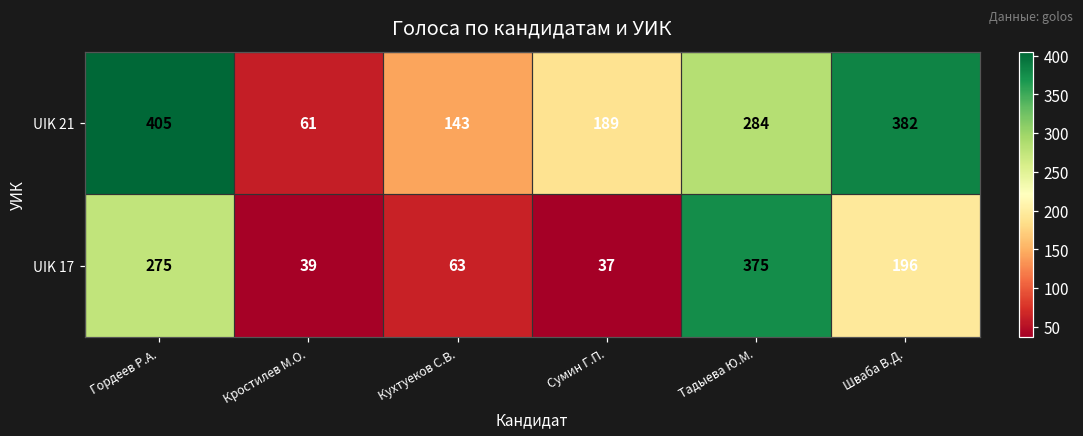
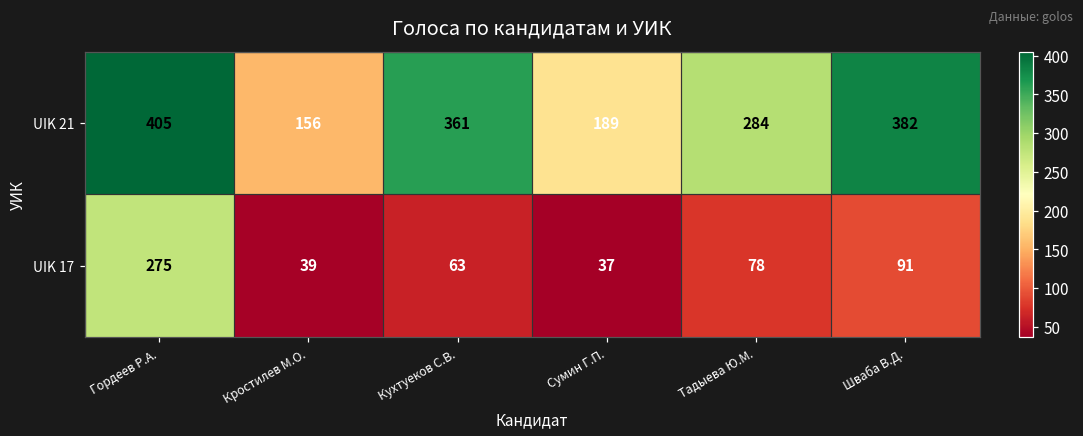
  {
    "UIK 21": {
      "Гордеев Р.А.": 405,
-     "Кростилев М.О.": 61,
-     "Кухтуеков С.В.": 143,
+     "Кростилев М.О.": 156,
+     "Кухтуеков С.В.": 361,
      "Сумин Г.П.": 189,
      "Тадыева Ю.М.": 284,
      "Шваба В.Д.": 382
    },
    "UIK 17": {
      "Гордеев Р.А.": 275,
      "Кростилев М.О.": 39,
      "Кухтуеков С.В.": 63,
      "Сумин Г.П.": 37,
-     "Тадыева Ю.М.": 375,
-     "Шваба В.Д.": 196
+     "Тадыева Ю.М.": 78,
+     "Шваба В.Д.": 91
    }
  }
